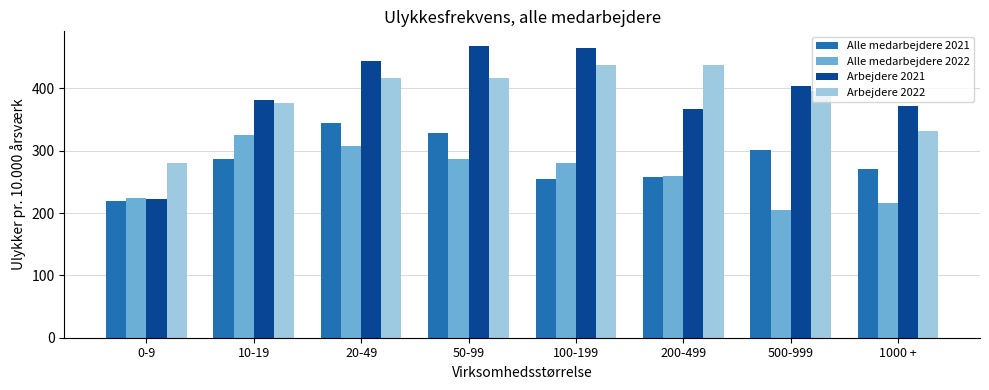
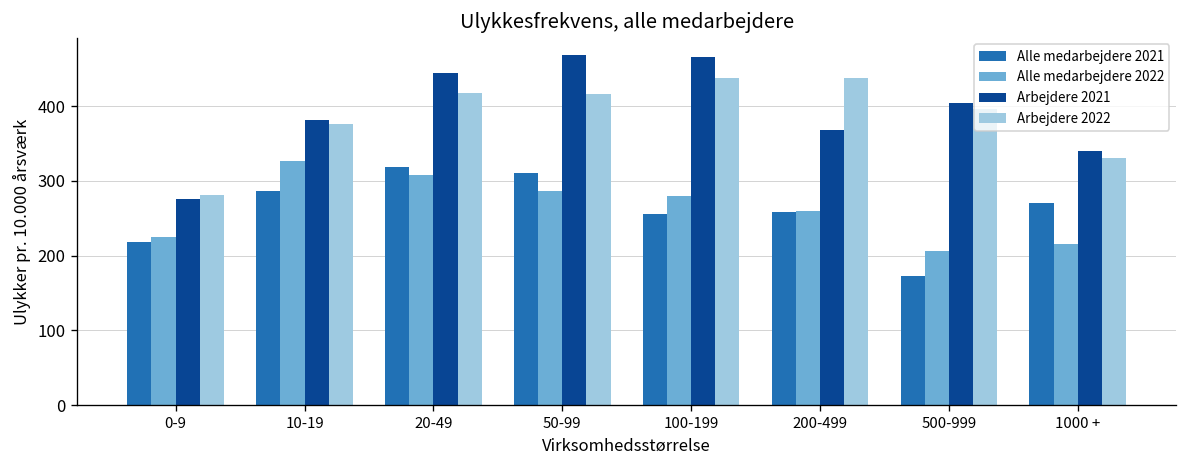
  {
    "Alle medarbejdere 2021": {
      "0-9": 220,
      "10-19": 290,
-     "20-49": 340,
-     "50-99": 330,
+     "20-49": 320,
+     "50-99": 310,
      "100-199": 260,
      "200-499": 260,
-     "500-999": 300,
+     "500-999": 170,
      "1000 +": 270
    },
    "Arbejdere 2021": {
-     "0-9": 220,
+     "0-9": 280,
      "10-19": 380,
      "20-49": 440,
      "50-99": 470,
      "100-199": 470,
      "200-499": 370,
      "500-999": 400,
-     "1000 +": 370
+     "1000 +": 340
    }
  }
